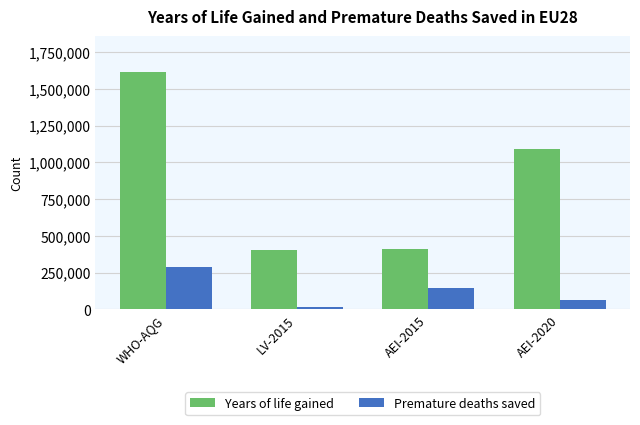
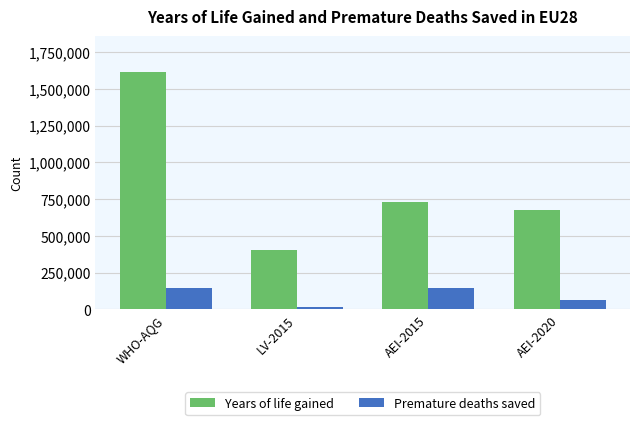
  {
    "Years of life gained": {
      "WHO-AQG": "1,620,000",
      "LV-2015": "410,000",
-     "AEI-2015": "410,000",
-     "AEI-2020": "1,090,000"
+     "AEI-2015": "730,000",
+     "AEI-2020": "670,000"
    },
    "Premature deaths saved": {
-     "WHO-AQG": "290,000",
+     "WHO-AQG": "140,000",
      "LV-2015": "20,000",
      "AEI-2015": "140,000",
      "AEI-2020": "60,000"
    }
  }
